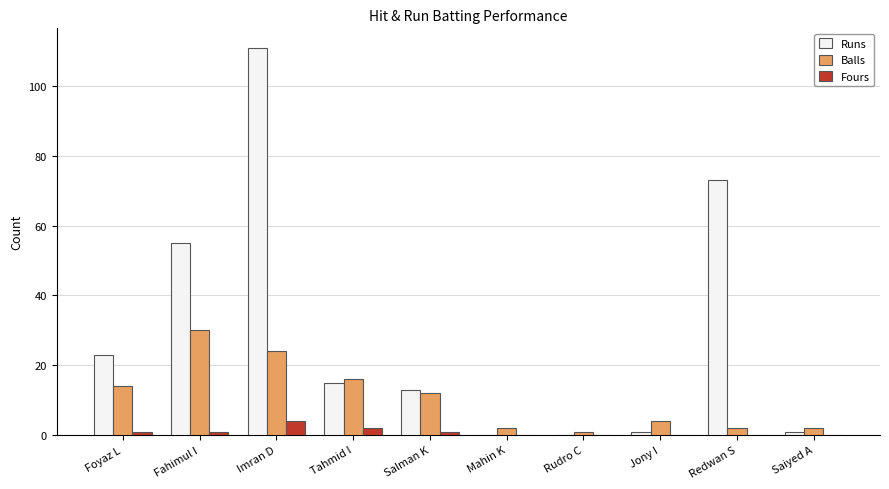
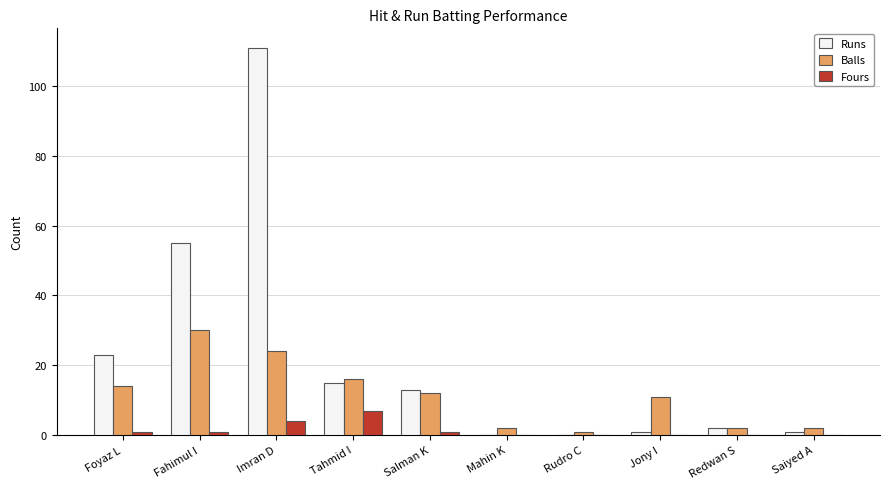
  {
    "Runs": {
      "Foyaz L": 23,
      "Fahimul I": 55,
      "Imran D": 111,
      "Tahmid I": 15,
      "Salman K": 13,
      "Mahin K": 0,
      "Rudro C": 0,
      "Jony I": 1,
-     "Redwan S": 73,
+     "Redwan S": 2,
      "Saiyed A": 1
    },
    "Balls": {
      "Foyaz L": 14,
      "Fahimul I": 30,
      "Imran D": 24,
      "Tahmid I": 16,
      "Salman K": 12,
      "Mahin K": 2,
      "Rudro C": 1,
-     "Jony I": 4,
+     "Jony I": 11,
      "Redwan S": 2,
      "Saiyed A": 2
    },
    "Fours": {
      "Foyaz L": 1,
      "Fahimul I": 1,
      "Imran D": 4,
-     "Tahmid I": 2,
+     "Tahmid I": 7,
      "Salman K": 1,
      "Mahin K": 0,
      "Rudro C": 0,
      "Jony I": 0,
      "Redwan S": 0,
      "Saiyed A": 0
    }
  }
